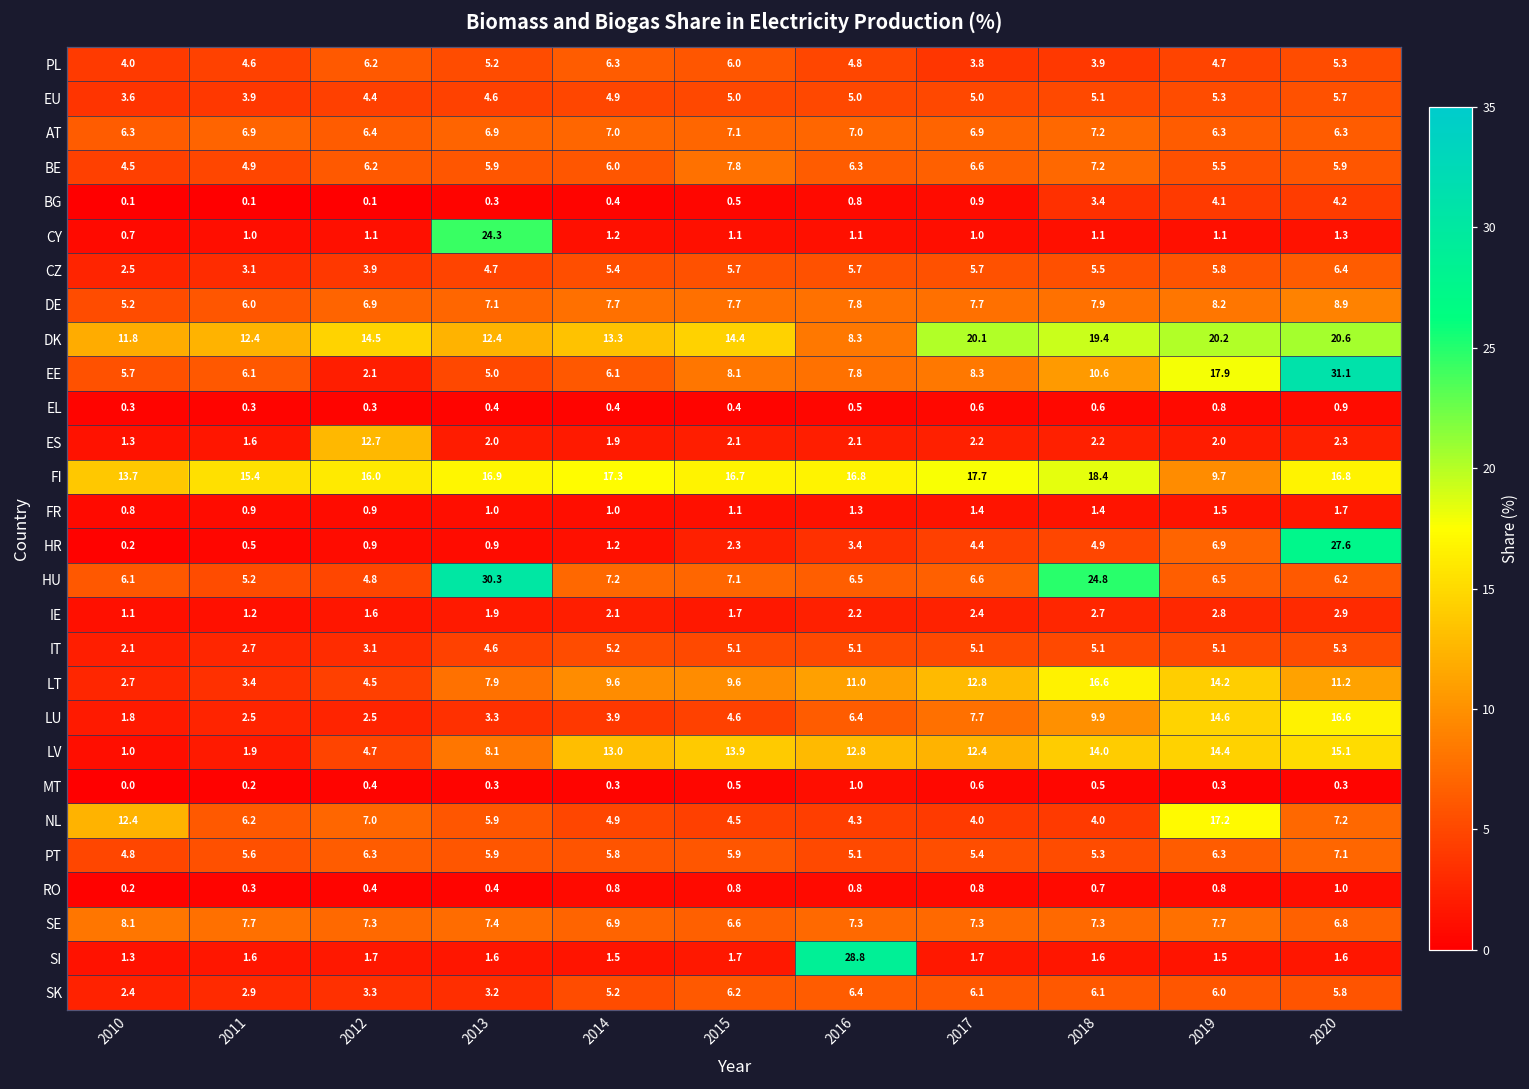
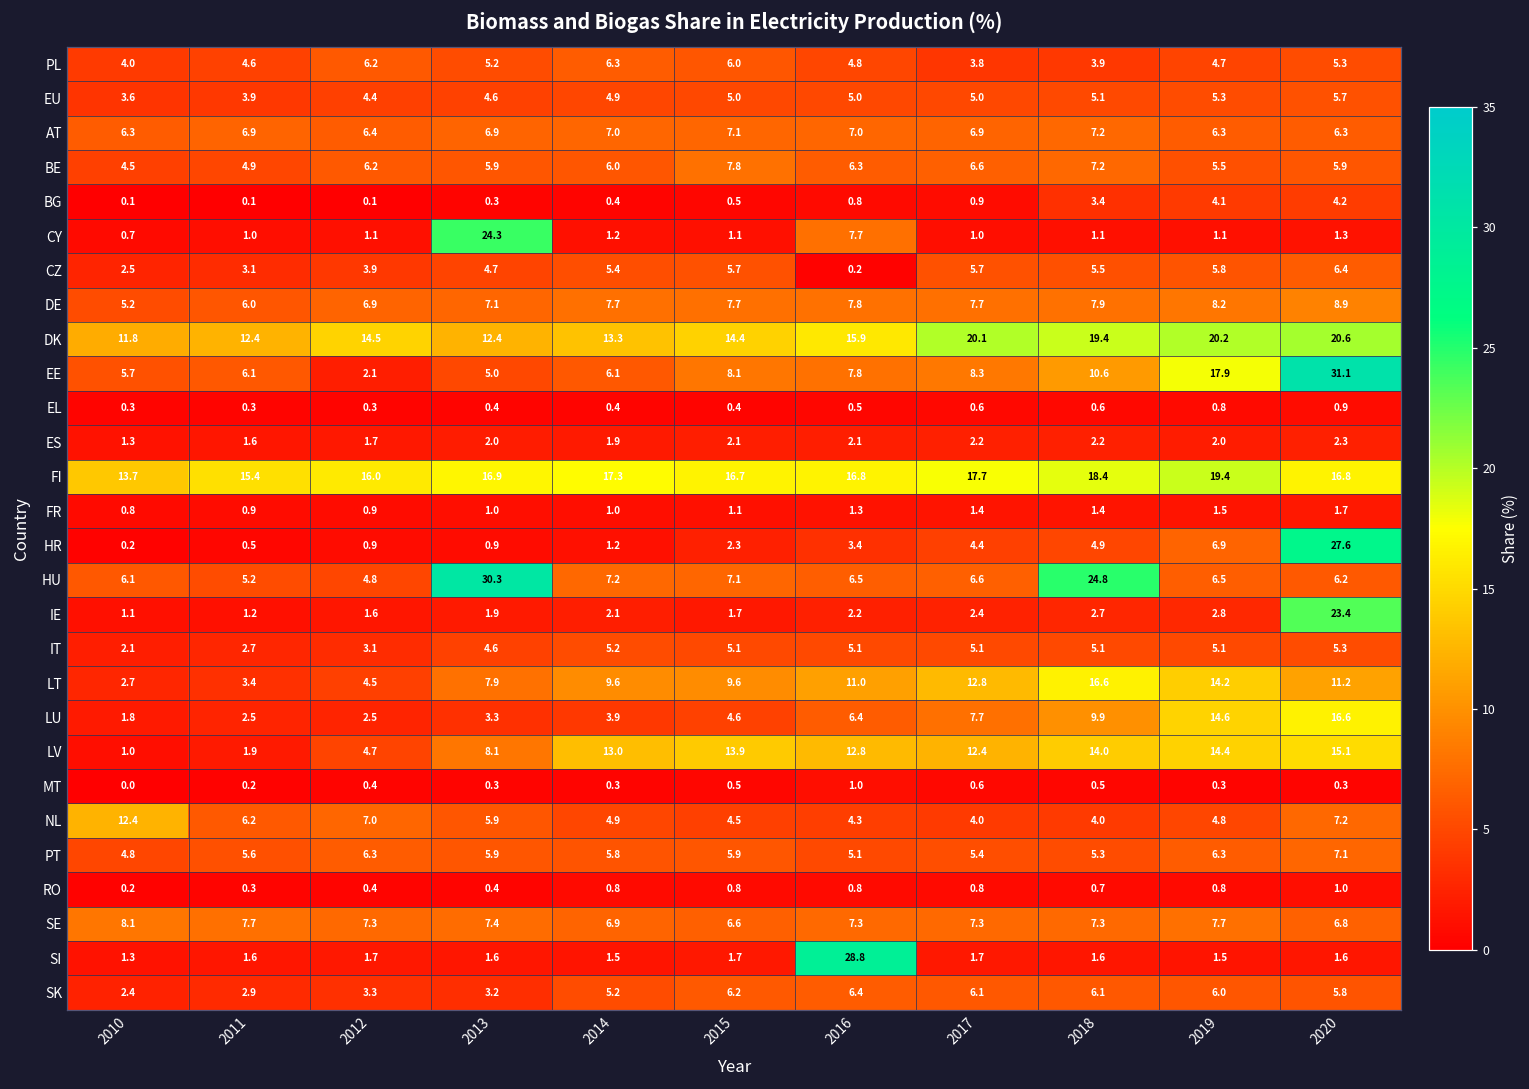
  {
    "CY": {
      "2010": 0.7,
      "2011": 1.0,
      "2012": 1.1,
      "2013": 24.3,
      "2014": 1.2,
      "2015": 1.1,
-     "2016": 1.1,
+     "2016": 7.7,
      "2017": 1.0,
      "2018": 1.1,
      "2019": 1.1,
      "2020": 1.3
    },
    "CZ": {
      "2010": 2.5,
      "2011": 3.1,
      "2012": 3.9,
      "2013": 4.7,
      "2014": 5.4,
      "2015": 5.7,
-     "2016": 5.7,
+     "2016": 0.2,
      "2017": 5.7,
      "2018": 5.5,
      "2019": 5.8,
      "2020": 6.4
    },
    "DK": {
      "2010": 11.8,
      "2011": 12.4,
      "2012": 14.5,
      "2013": 12.4,
      "2014": 13.3,
      "2015": 14.4,
-     "2016": 8.3,
+     "2016": 15.9,
      "2017": 20.1,
      "2018": 19.4,
      "2019": 20.2,
      "2020": 20.6
    },
    "ES": {
      "2010": 1.3,
      "2011": 1.6,
-     "2012": 12.7,
+     "2012": 1.7,
      "2013": 2.0,
      "2014": 1.9,
      "2015": 2.1,
      "2016": 2.1,
      "2017": 2.2,
      "2018": 2.2,
      "2019": 2.0,
      "2020": 2.3
    },
    "FI": {
      "2010": 13.7,
      "2011": 15.4,
      "2012": 16.0,
      "2013": 16.9,
      "2014": 17.3,
      "2015": 16.7,
      "2016": 16.8,
      "2017": 17.7,
      "2018": 18.4,
-     "2019": 9.7,
+     "2019": 19.4,
      "2020": 16.8
    },
    "IE": {
      "2010": 1.1,
      "2011": 1.2,
      "2012": 1.6,
      "2013": 1.9,
      "2014": 2.1,
      "2015": 1.7,
      "2016": 2.2,
      "2017": 2.4,
      "2018": 2.7,
      "2019": 2.8,
-     "2020": 2.9
+     "2020": 23.4
    },
    "NL": {
      "2010": 12.4,
      "2011": 6.2,
      "2012": 7.0,
      "2013": 5.9,
      "2014": 4.9,
      "2015": 4.5,
      "2016": 4.3,
      "2017": 4.0,
      "2018": 4.0,
-     "2019": 17.2,
+     "2019": 4.8,
      "2020": 7.2
    }
  }
